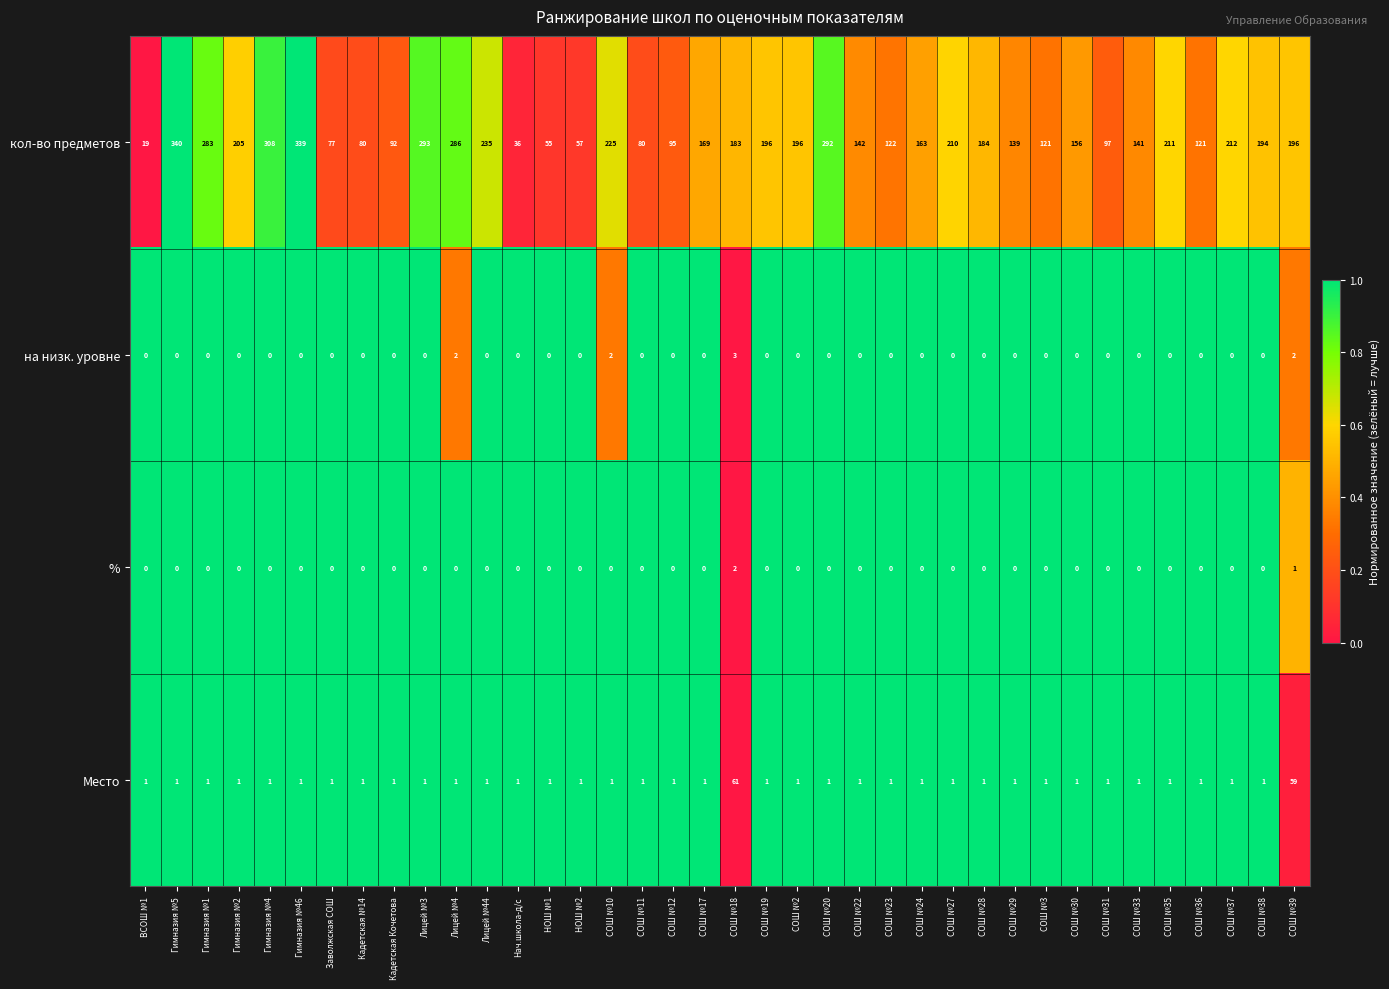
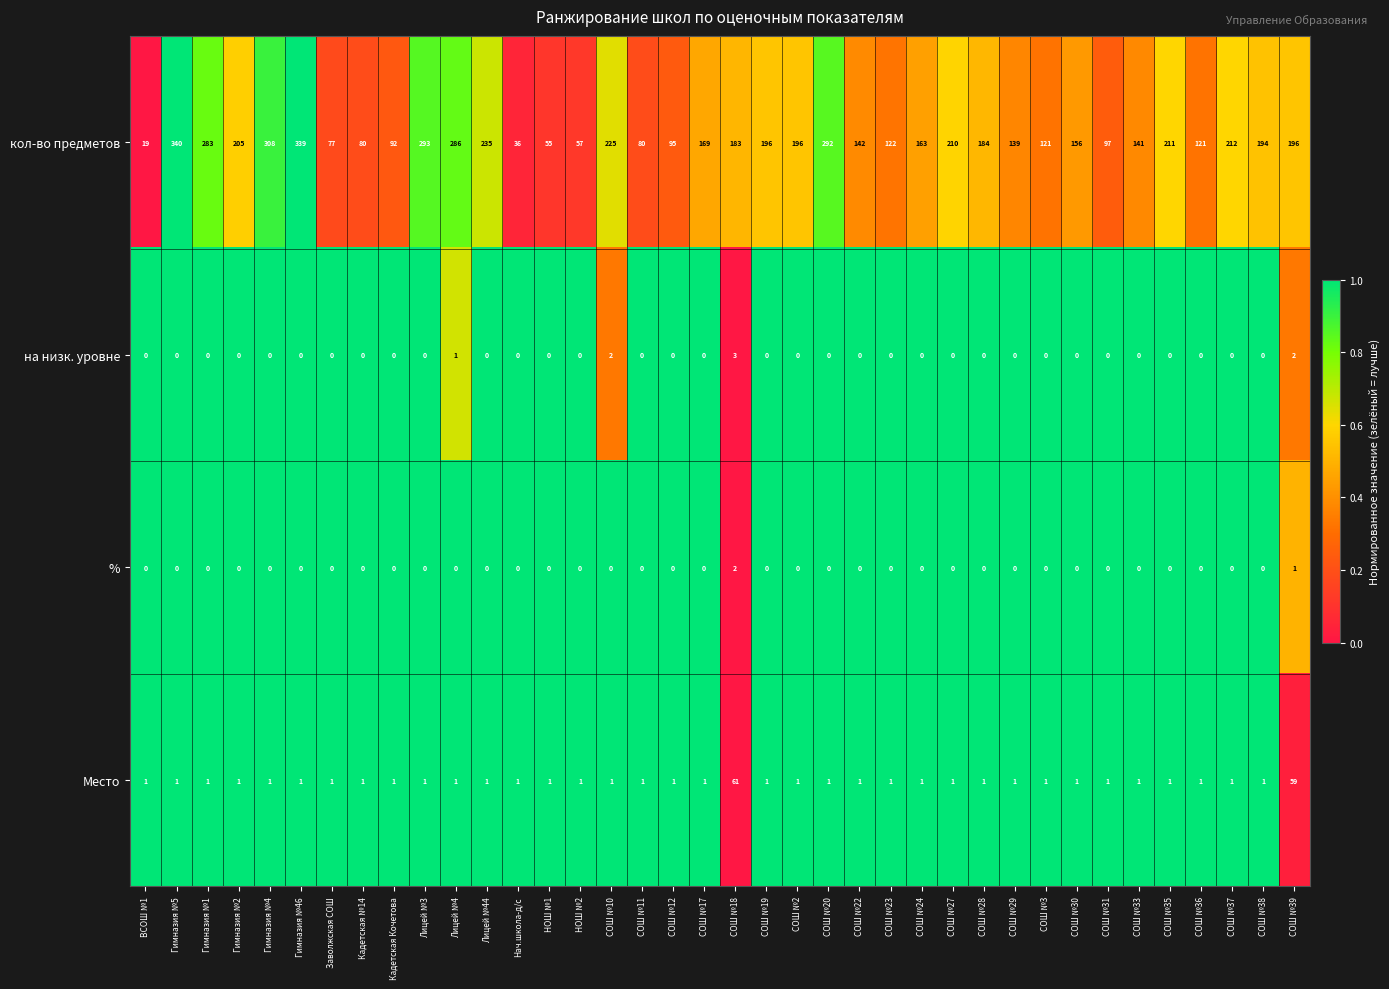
  {
    "кол-во предметов": {
      "ВСОШ №1": 19,
      "Гимназия №5": 340,
      "Гимназия №1": 283,
      "Гимназия №2": 205,
      "Гимназия №4": 308,
      "Гимназия №46": 339,
      "Заволжская СОШ": 77,
      "Кадетская №14": 80,
      "Кадетская Кочетова": 92,
      "Лицей №3": 293,
      "Лицей №4": 286,
      "Лицей №44": 235,
      "Нач.школа-д/с": 36,
      "НОШ №1": 55,
      "НОШ №2": 57,
      "СОШ №10": 225,
      "СОШ №11": 80,
      "СОШ №12": 95,
      "СОШ №17": 169,
      "СОШ №18": 183,
      "СОШ №19": 196,
      "СОШ №2": 196,
      "СОШ №20": 292,
      "СОШ №22": 142,
      "СОШ №23": 122,
      "СОШ №24": 163,
      "СОШ №27": 210,
      "СОШ №28": 184,
      "СОШ №29": 139,
      "СОШ №3": 121,
      "СОШ №30": 156,
      "СОШ №31": 97,
      "СОШ №33": 141,
      "СОШ №35": 211,
      "СОШ №36": 121,
      "СОШ №37": 212,
      "СОШ №38": 194,
      "СОШ №39": 196
    },
    "на низк. уровне": {
      "ВСОШ №1": 0,
      "Гимназия №5": 0,
      "Гимназия №1": 0,
      "Гимназия №2": 0,
      "Гимназия №4": 0,
      "Гимназия №46": 0,
      "Заволжская СОШ": 0,
      "Кадетская №14": 0,
      "Кадетская Кочетова": 0,
      "Лицей №3": 0,
-     "Лицей №4": 2,
+     "Лицей №4": 1,
      "Лицей №44": 0,
      "Нач.школа-д/с": 0,
      "НОШ №1": 0,
      "НОШ №2": 0,
      "СОШ №10": 2,
      "СОШ №11": 0,
      "СОШ №12": 0,
      "СОШ №17": 0,
      "СОШ №18": 3,
      "СОШ №19": 0,
      "СОШ №2": 0,
      "СОШ №20": 0,
      "СОШ №22": 0,
      "СОШ №23": 0,
      "СОШ №24": 0,
      "СОШ №27": 0,
      "СОШ №28": 0,
      "СОШ №29": 0,
      "СОШ №3": 0,
      "СОШ №30": 0,
      "СОШ №31": 0,
      "СОШ №33": 0,
      "СОШ №35": 0,
      "СОШ №36": 0,
      "СОШ №37": 0,
      "СОШ №38": 0,
      "СОШ №39": 2
    },
    "%": {
      "ВСОШ №1": 0,
      "Гимназия №5": 0,
      "Гимназия №1": 0,
      "Гимназия №2": 0,
      "Гимназия №4": 0,
      "Гимназия №46": 0,
      "Заволжская СОШ": 0,
      "Кадетская №14": 0,
      "Кадетская Кочетова": 0,
      "Лицей №3": 0,
      "Лицей №4": 0,
      "Лицей №44": 0,
      "Нач.школа-д/с": 0,
      "НОШ №1": 0,
      "НОШ №2": 0,
      "СОШ №10": 0,
      "СОШ №11": 0,
      "СОШ №12": 0,
      "СОШ №17": 0,
      "СОШ №18": 2,
      "СОШ №19": 0,
      "СОШ №2": 0,
      "СОШ №20": 0,
      "СОШ №22": 0,
      "СОШ №23": 0,
      "СОШ №24": 0,
      "СОШ №27": 0,
      "СОШ №28": 0,
      "СОШ №29": 0,
      "СОШ №3": 0,
      "СОШ №30": 0,
      "СОШ №31": 0,
      "СОШ №33": 0,
      "СОШ №35": 0,
      "СОШ №36": 0,
      "СОШ №37": 0,
      "СОШ №38": 0,
      "СОШ №39": 1
    },
    "Место": {
      "ВСОШ №1": 1,
      "Гимназия №5": 1,
      "Гимназия №1": 1,
      "Гимназия №2": 1,
      "Гимназия №4": 1,
      "Гимназия №46": 1,
      "Заволжская СОШ": 1,
      "Кадетская №14": 1,
      "Кадетская Кочетова": 1,
      "Лицей №3": 1,
      "Лицей №4": 1,
      "Лицей №44": 1,
      "Нач.школа-д/с": 1,
      "НОШ №1": 1,
      "НОШ №2": 1,
      "СОШ №10": 1,
      "СОШ №11": 1,
      "СОШ №12": 1,
      "СОШ №17": 1,
      "СОШ №18": 61,
      "СОШ №19": 1,
      "СОШ №2": 1,
      "СОШ №20": 1,
      "СОШ №22": 1,
      "СОШ №23": 1,
      "СОШ №24": 1,
      "СОШ №27": 1,
      "СОШ №28": 1,
      "СОШ №29": 1,
      "СОШ №3": 1,
      "СОШ №30": 1,
      "СОШ №31": 1,
      "СОШ №33": 1,
      "СОШ №35": 1,
      "СОШ №36": 1,
      "СОШ №37": 1,
      "СОШ №38": 1,
      "СОШ №39": 59
    }
  }
